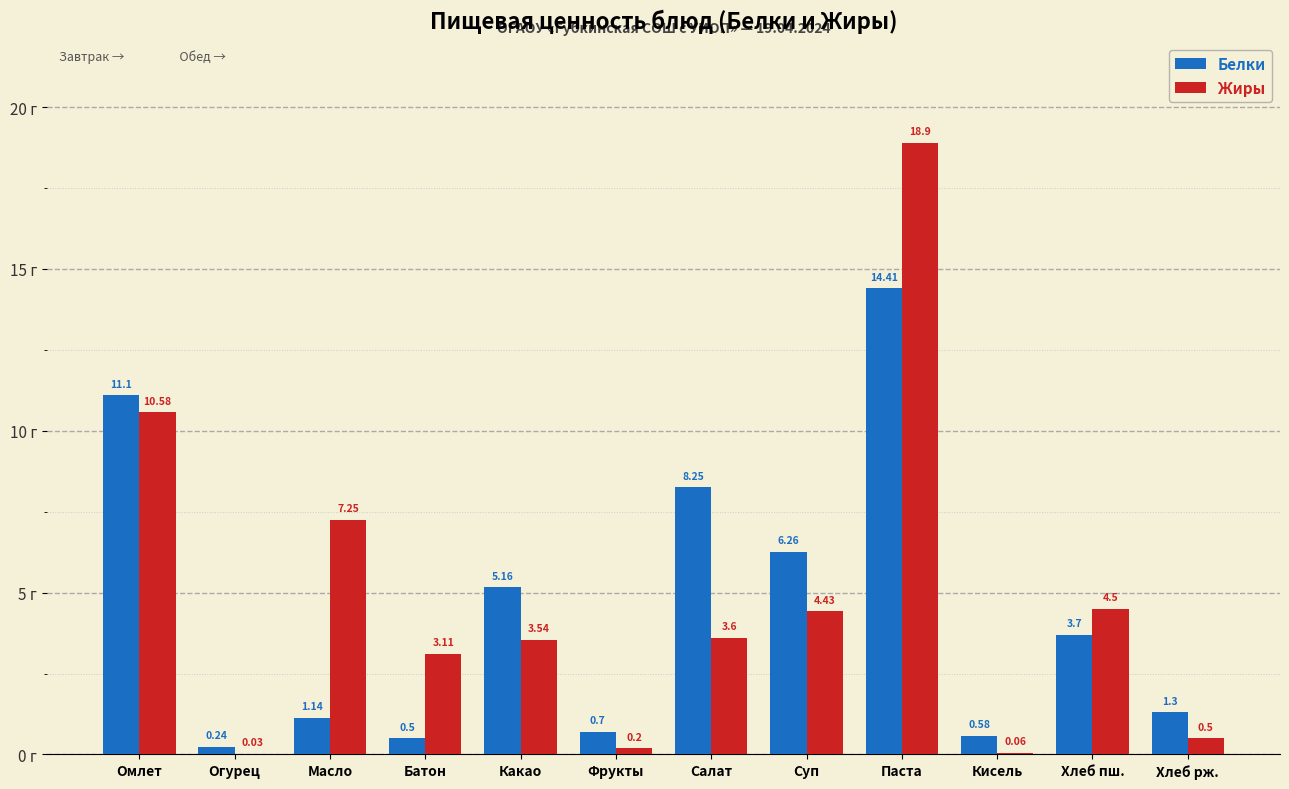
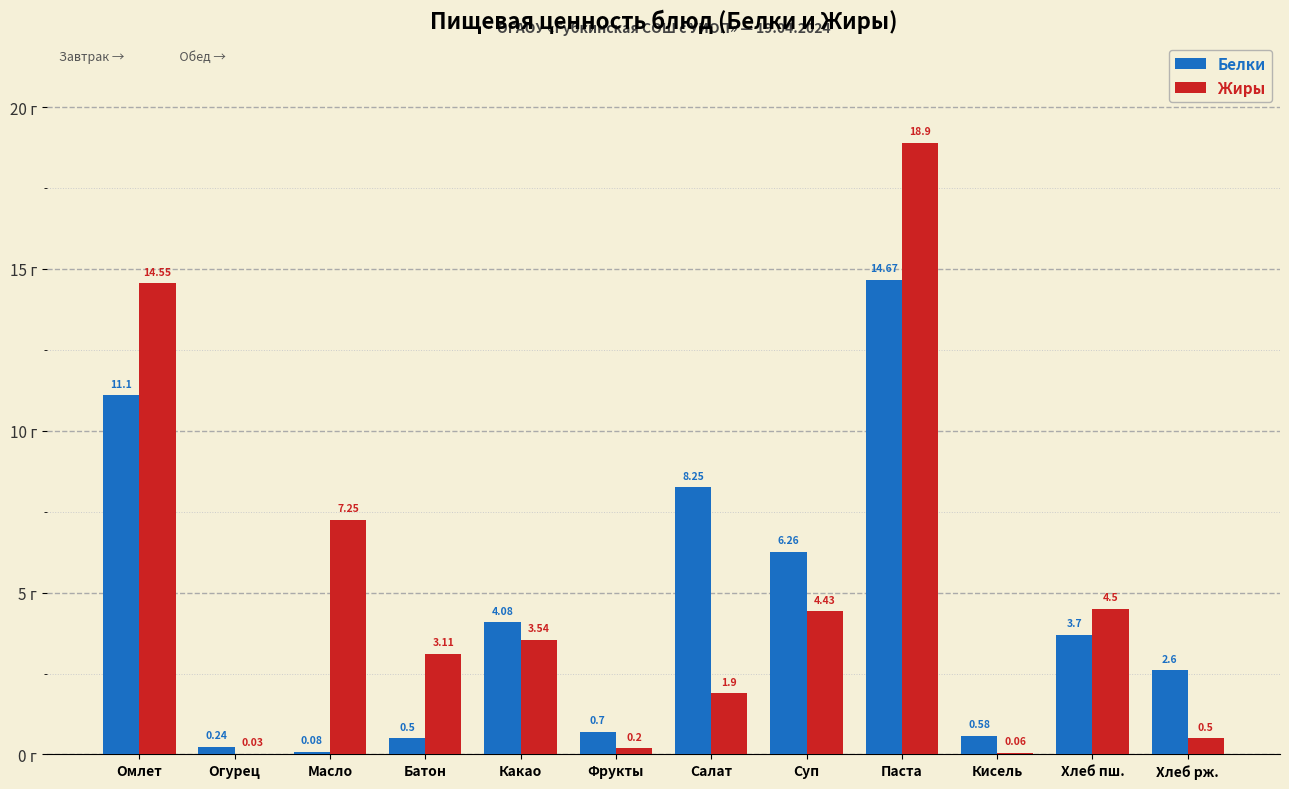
  {
    "Белки": {
      "Омлет": 11.1,
      "Огурец": 0.24,
-     "Масло": 1.14,
+     "Масло": 0.08,
      "Батон": 0.5,
-     "Какао": 5.16,
+     "Какао": 4.08,
      "Фрукты": 0.7,
      "Салат": 8.25,
      "Суп": 6.26,
-     "Паста": 14.41,
+     "Паста": 14.67,
      "Кисель": 0.58,
      "Хлеб пш.": 3.7,
-     "Хлеб рж.": 1.3
+     "Хлеб рж.": 2.6
    },
    "Жиры": {
-     "Омлет": 10.58,
+     "Омлет": 14.55,
      "Огурец": 0.03,
      "Масло": 7.25,
      "Батон": 3.11,
      "Какао": 3.54,
      "Фрукты": 0.2,
-     "Салат": 3.6,
+     "Салат": 1.9,
      "Суп": 4.43,
      "Паста": 18.9,
      "Кисель": 0.06,
      "Хлеб пш.": 4.5,
      "Хлеб рж.": 0.5
    }
  }
